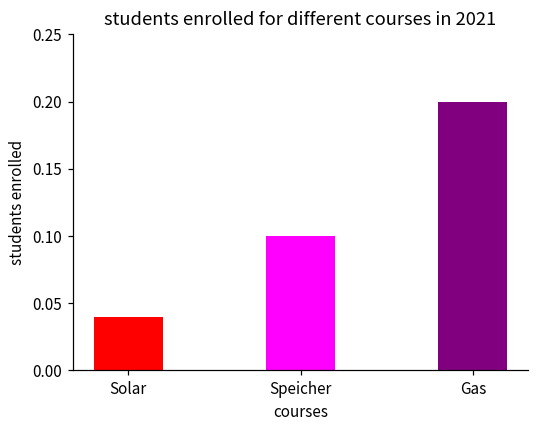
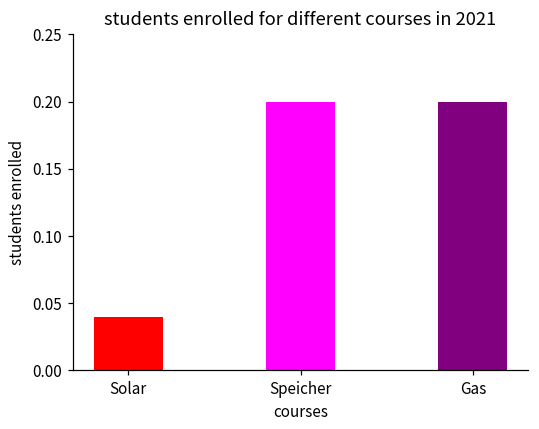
  {
    "Solar": 0.040,
-   "Speicher": 0.1,
+   "Speicher": 0.2,
    "Gas": 0.2
  }
